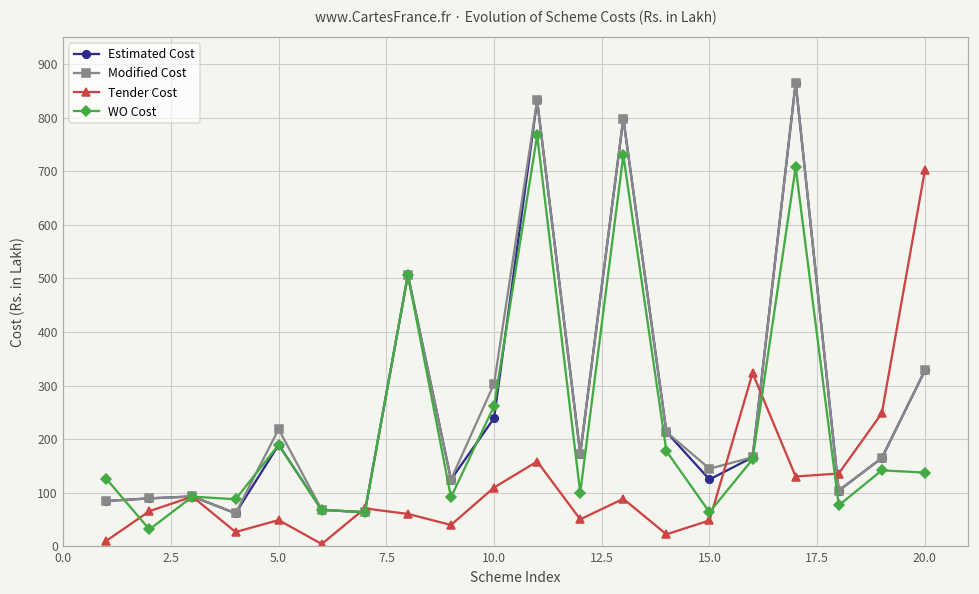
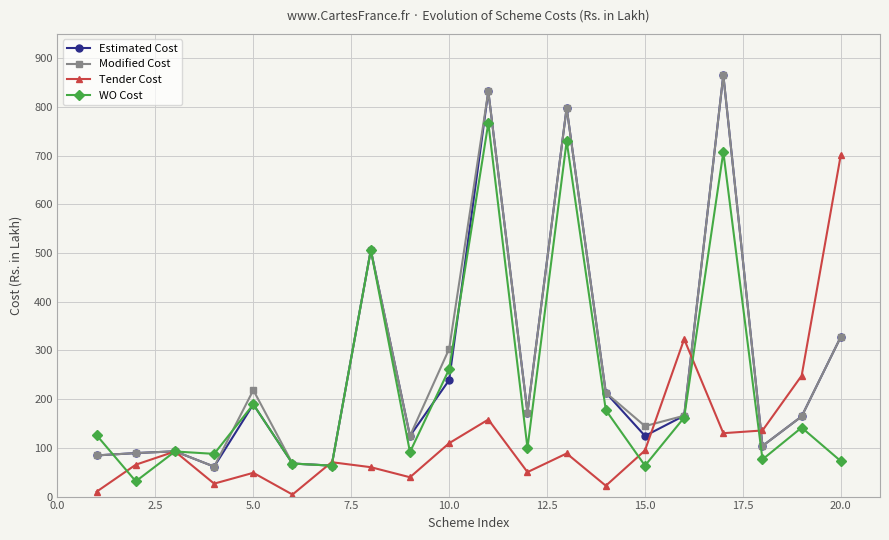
  {
    "Estimated Cost": {
      "10.0": 240,
      "15.0": 120
    },
    "Modified Cost": {
      "5.0": 220,
      "10.0": 300,
      "15.0": 140
    },
    "Tender Cost": {
      "5.0": 50,
      "10.0": 110,
-     "15.0": 50,
+     "15.0": 90,
      "20.0": 700
    },
    "WO Cost": {
      "10.0": 260,
      "15.0": 60,
-     "20.0": 140
+     "20.0": 70
    }
  }
